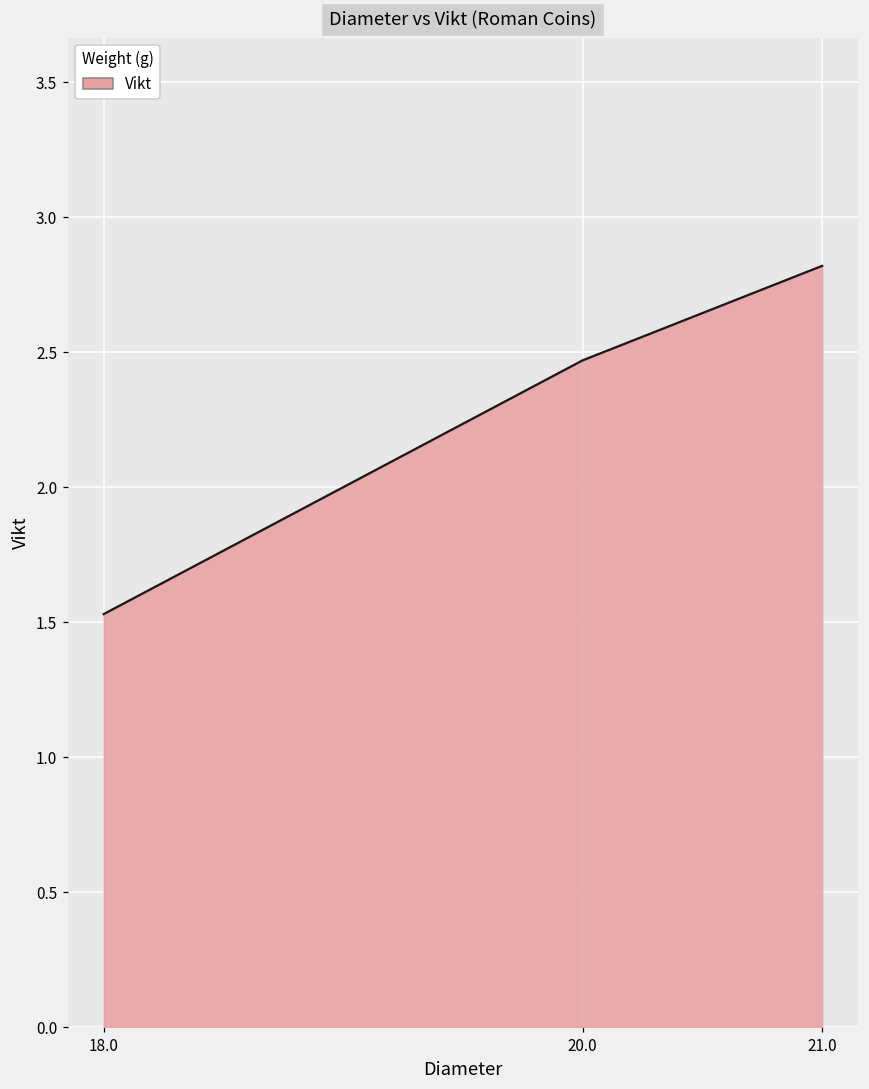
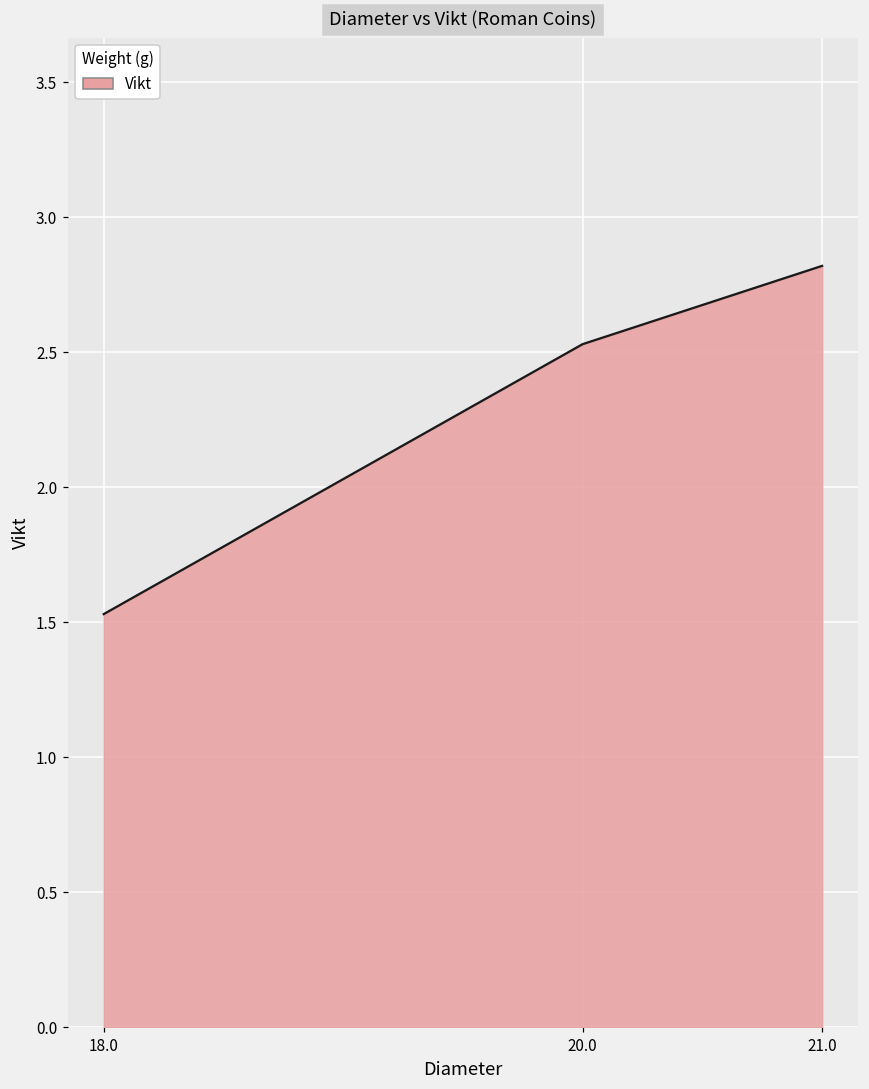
  {
    "18.0": 1.53,
-   "20.0": 2.47,
+   "20.0": 2.53,
    "21.0": 2.82
  }
